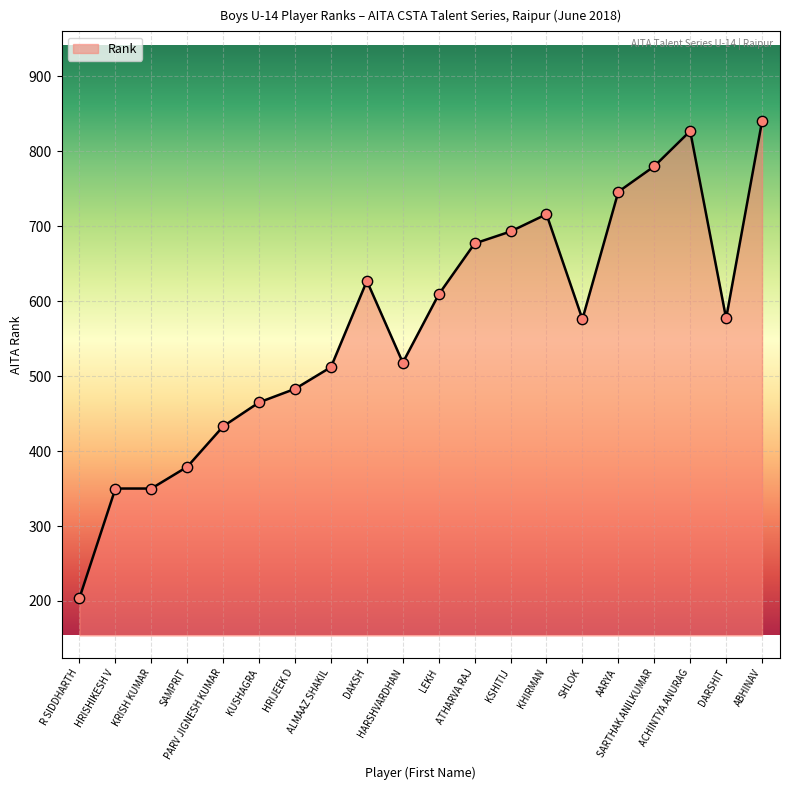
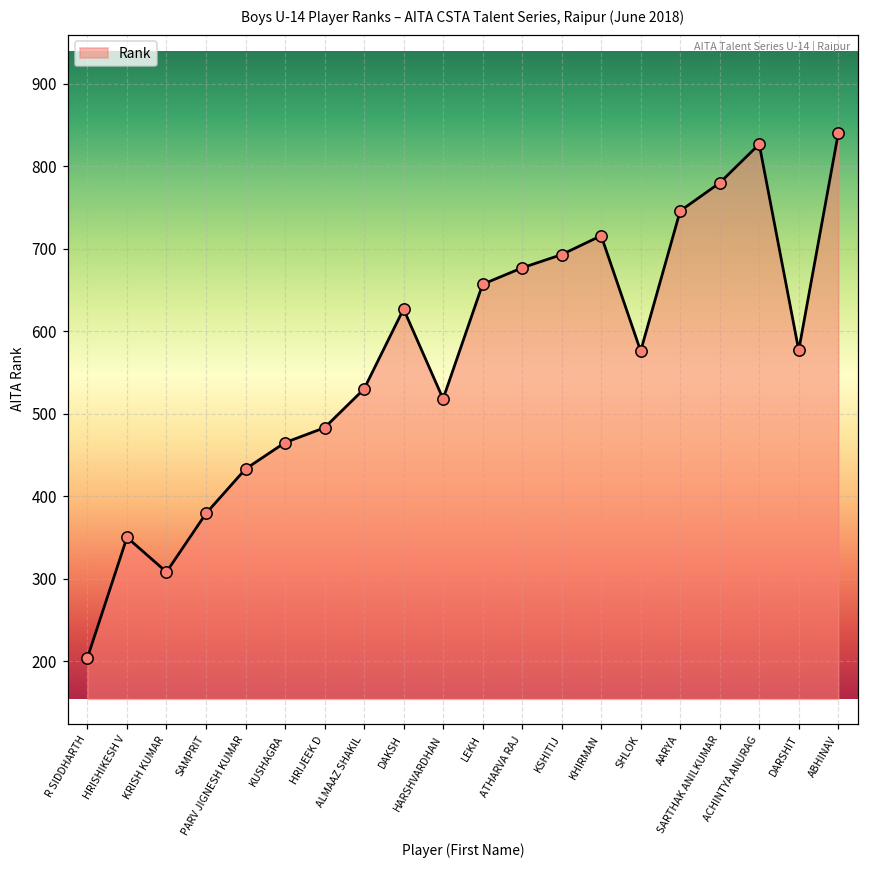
  {
    "R SIDDHARTH": 200,
    "HRISHIKESH V": 350,
-   "KRISH KUMAR": 350,
+   "KRISH KUMAR": 310,
    "SAMPRIT": 380,
    "PARV JIGNESH KUMAR": 430,
    "KUSHAGRA": 470,
    "HRIJEEK D": 480,
-   "ALMAAZ SHAKIL": 510,
+   "ALMAAZ SHAKIL": 530,
    "DAKSH": 630,
    "HARSHVARDHAN": 520,
-   "LEKH": 610,
+   "LEKH": 660,
    "ATHARVA RAJ": 680,
    "KSHITIJ": 690,
    "KHIRMAN": 720,
    "SHLOK": 580,
    "AARYA": 750,
    "SARTHAK ANILKUMAR": 780,
    "ACHINTYA ANURAG": 830,
    "DARSHIT": 580,
    "ABHINAV": 840
  }
